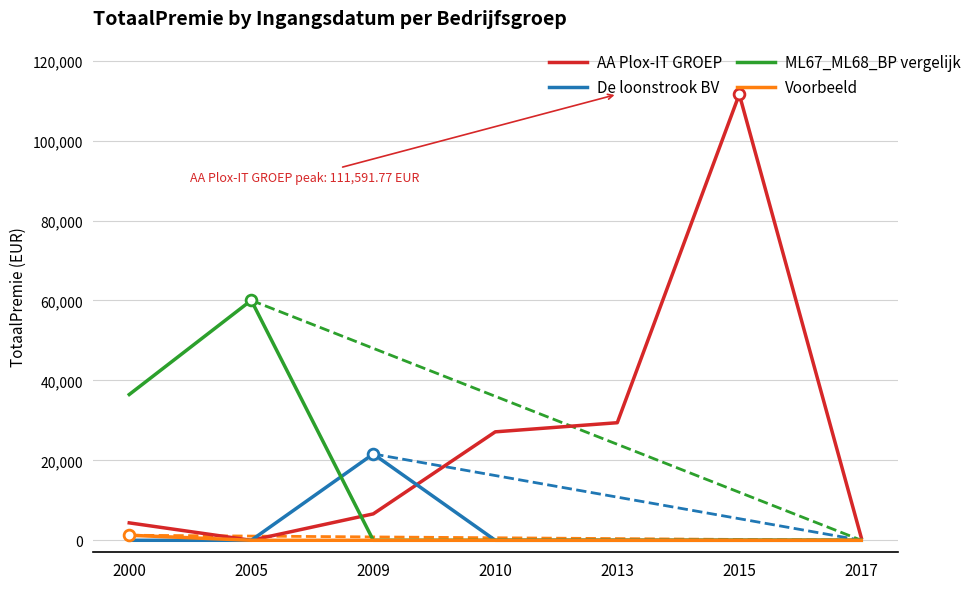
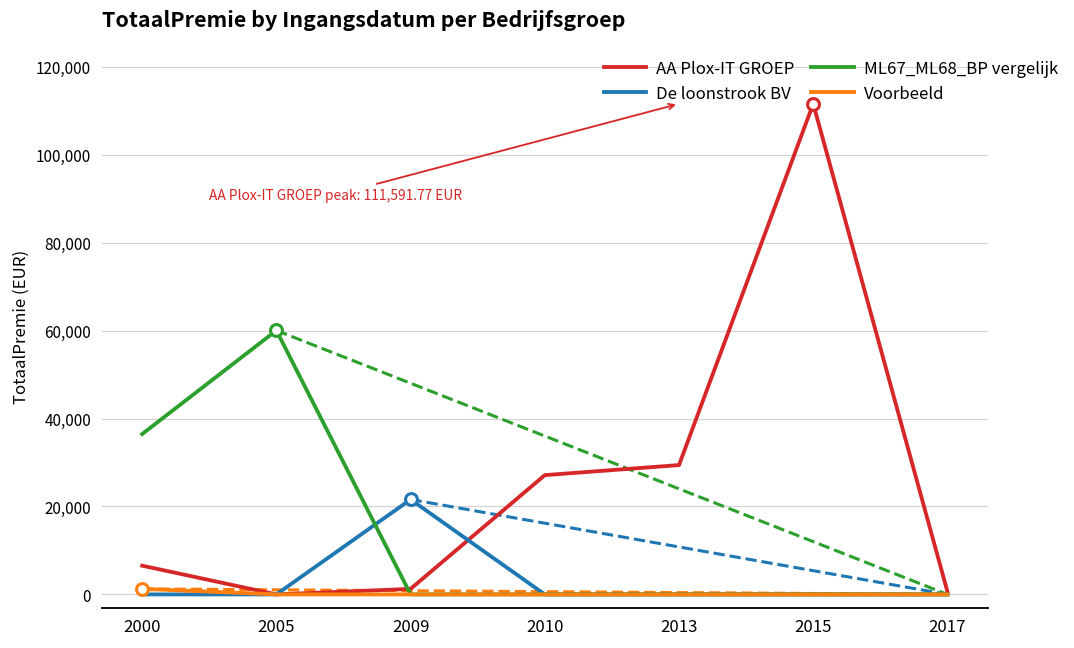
  {
    "AA Plox-IT GROEP": {
-     "2000": "4,000",
-     "2009": "7,000",
+     "2000": "7,000",
+     "2009": "1,000",
      "2010": "27,000",
      "2013": "29,000",
      "2017": "1,000"
    }
  }
